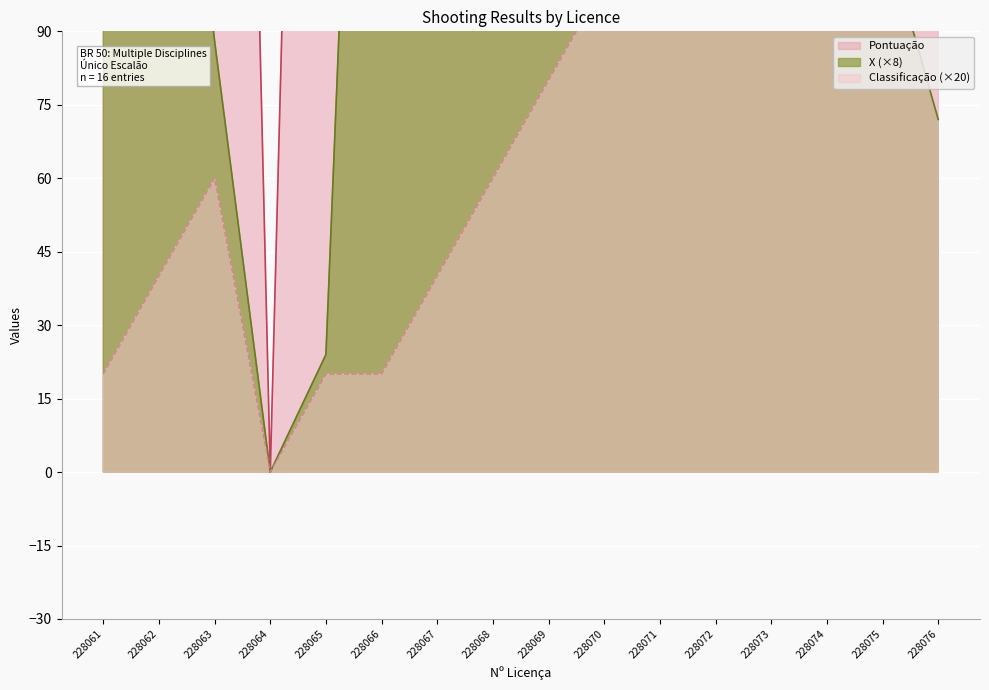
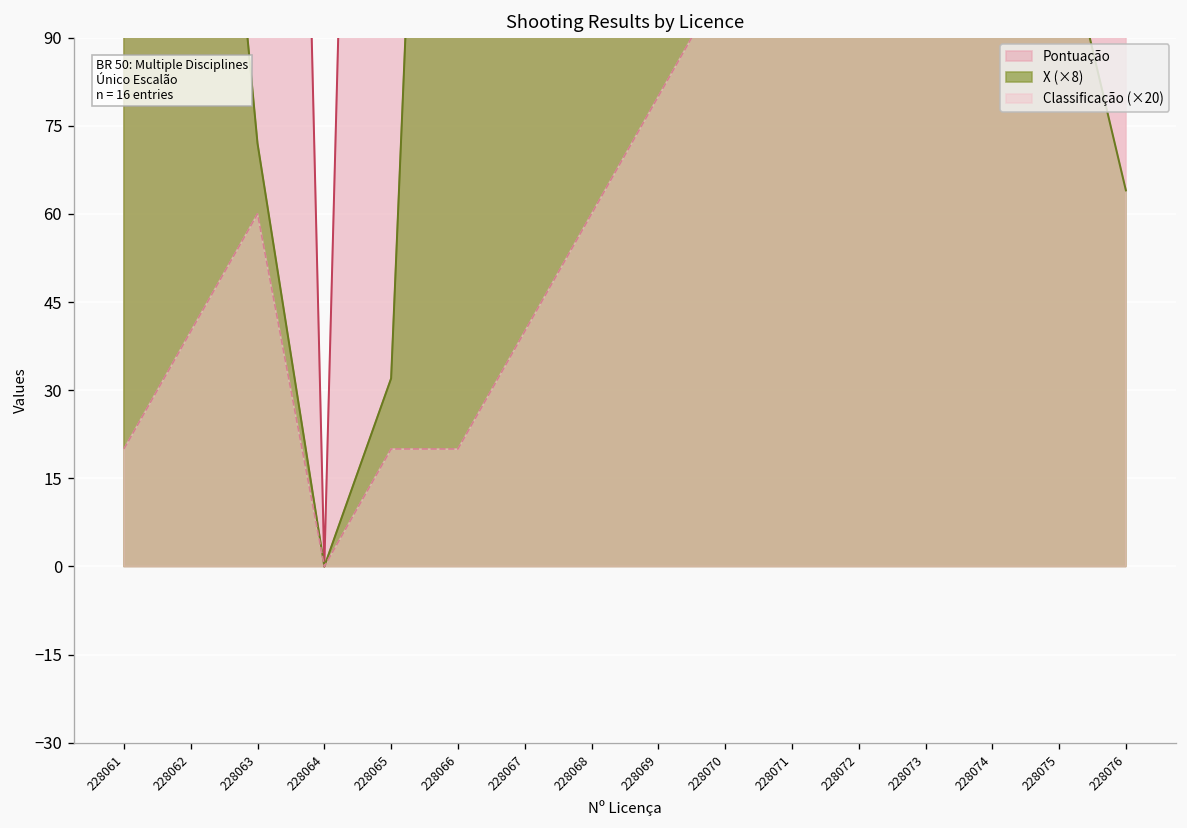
  {
    "X (×8)": {
-     "228063": 88,
-     "228065": 24,
-     "228076": 72
+     "228063": 72,
+     "228065": 32,
+     "228076": 64
    }
  }
